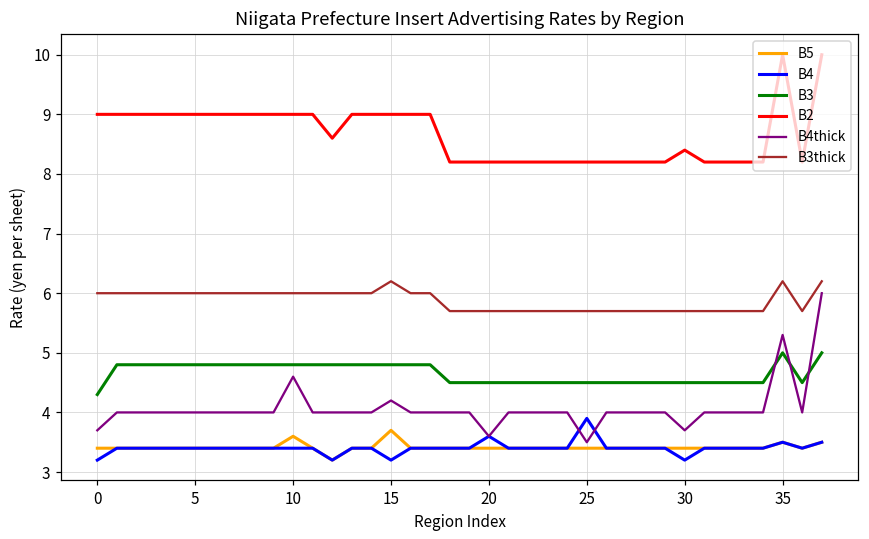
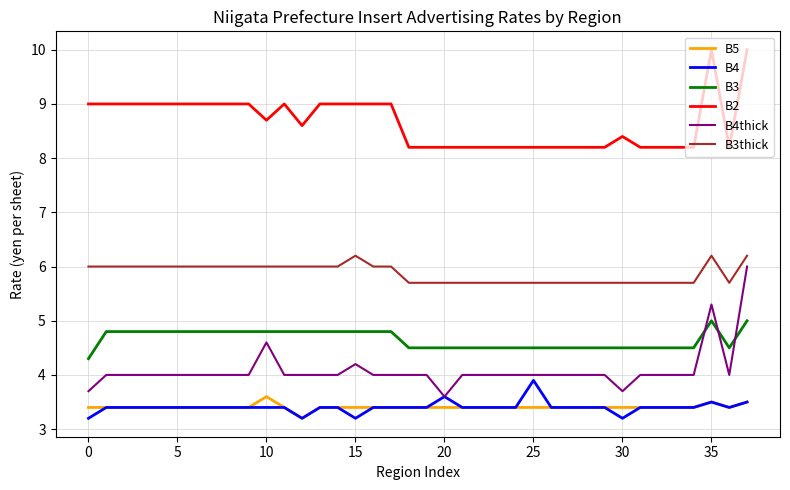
  {
    "B5": {
      "0": 3.4,
      "10": 3.6,
-     "15": 3.7,
+     "15": 3.4,
      "20": 3.4,
      "25": 3.4,
      "30": 3.4
    },
    "B4": {
      "0": 3.2,
      "10": 3.4,
      "15": 3.2,
      "25": 3.9,
      "30": 3.2
    },
    "B3": {
      "0": 4.3,
      "5": 4.8,
      "10": 4.8,
      "15": 4.8,
      "20": 4.5,
      "25": 4.5,
      "30": 4.5,
      "35": 5.0
    },
    "B2": {
      "0": 9.0,
      "5": 9.0,
-     "10": 9.0,
+     "10": 8.7,
      "15": 9.0,
      "20": 8.2,
      "25": 8.2,
      "30": 8.4
    },
    "B4thick": {
      "0": 3.7,
      "5": 4.0,
      "10": 4.6,
      "15": 4.2,
-     "25": 3.5,
+     "25": 4.0,
      "30": 3.7,
      "35": 5.3
    },
    "B3thick": {
      "0": 6.0,
      "5": 6.0,
      "10": 6.0,
      "15": 6.2,
      "20": 5.7,
      "25": 5.7,
      "30": 5.7,
      "35": 6.2
    }
  }
